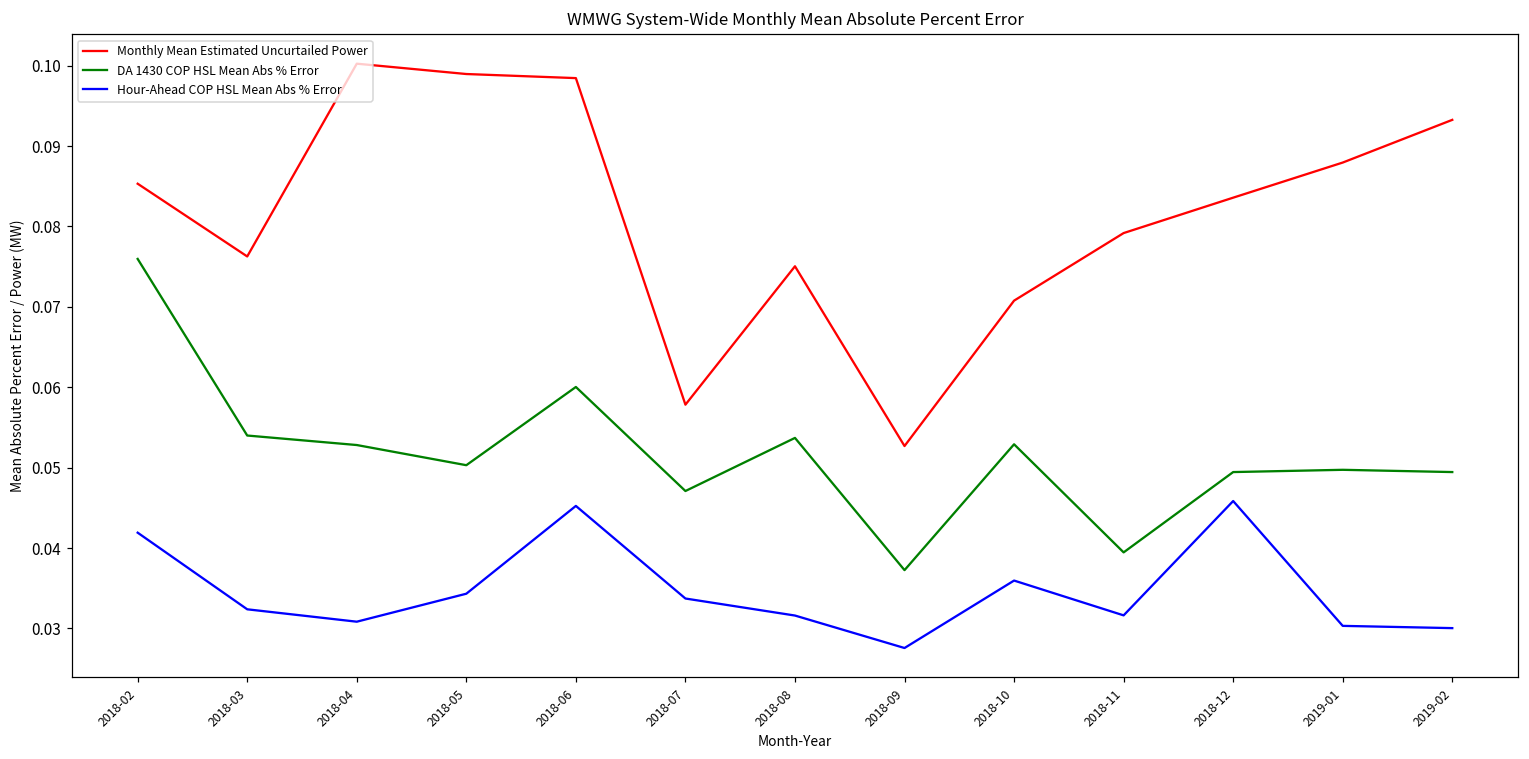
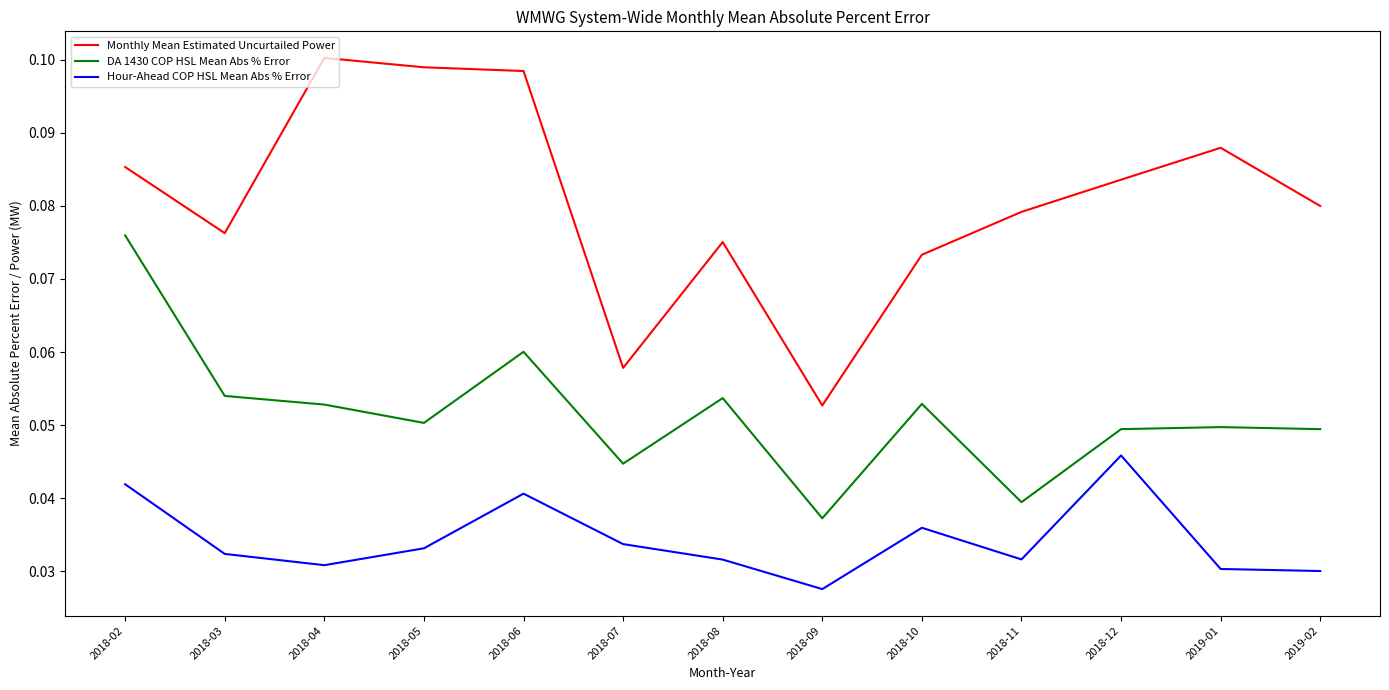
  {
    "Monthly Mean Estimated Uncurtailed Power": {
      "2018-02": 0.085,
      "2018-03": 0.076,
      "2018-05": 0.099,
      "2018-06": 0.098,
      "2018-07": 0.058,
      "2018-08": 0.075,
      "2018-09": 0.053,
-     "2018-10": 0.071,
+     "2018-10": 0.073,
      "2018-11": 0.079,
      "2018-12": 0.084,
      "2019-01": 0.088,
-     "2019-02": 0.093
+     "2019-02": 0.080
    },
    "DA 1430 COP HSL Mean Abs % Error": {
      "2018-02": 0.076,
      "2018-03": 0.054,
      "2018-04": 0.053,
      "2018-05": 0.050,
      "2018-06": 0.060,
-     "2018-07": 0.047,
+     "2018-07": 0.045,
      "2018-08": 0.054,
      "2018-09": 0.037,
      "2018-10": 0.053,
      "2018-11": 0.039,
      "2018-12": 0.049,
      "2019-01": 0.050,
      "2019-02": 0.049
    },
    "Hour-Ahead COP HSL Mean Abs % Error": {
      "2018-02": 0.042,
      "2018-03": 0.032,
      "2018-04": 0.031,
-     "2018-05": 0.034,
-     "2018-06": 0.045,
+     "2018-05": 0.033,
+     "2018-06": 0.041,
      "2018-07": 0.034,
      "2018-08": 0.032,
      "2018-09": 0.028,
      "2018-10": 0.036,
      "2018-11": 0.032,
      "2018-12": 0.046,
      "2019-01": 0.030,
      "2019-02": 0.030
    }
  }
